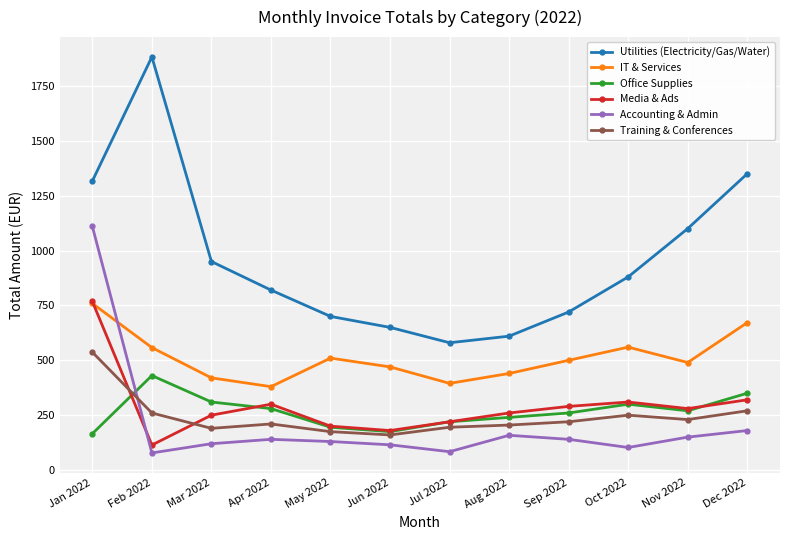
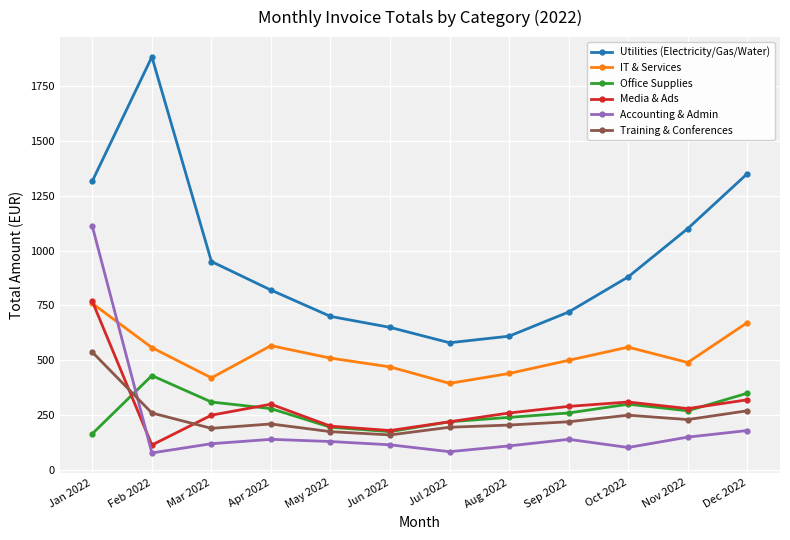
  {
    "Utilities (Electricity/Gas/Water)": {
      "Jan 2022": 1320,
      "Feb 2022": 1880,
      "Mar 2022": 950,
      "Apr 2022": 820,
      "May 2022": 700,
      "Jun 2022": 650,
      "Jul 2022": 580,
      "Aug 2022": 610,
      "Sep 2022": 720,
      "Oct 2022": 880,
      "Nov 2022": 1100,
      "Dec 2022": 1350
    },
    "IT & Services": {
      "Feb 2022": 560,
      "Mar 2022": 420,
-     "Apr 2022": 380,
+     "Apr 2022": 570,
      "May 2022": 510,
      "Jun 2022": 470,
      "Jul 2022": 400,
      "Aug 2022": 440,
      "Sep 2022": 500,
      "Oct 2022": 560,
      "Nov 2022": 490,
      "Dec 2022": 670
    },
    "Office Supplies": {
      "Jan 2022": 170,
      "Feb 2022": 430,
      "Mar 2022": 310,
      "Apr 2022": 280,
      "Aug 2022": 240,
      "Sep 2022": 260,
      "Dec 2022": 350
    },
    "Media & Ads": {
      "Feb 2022": 110,
      "Mar 2022": 250,
      "Apr 2022": 300,
      "Aug 2022": 260,
      "Sep 2022": 290,
      "Dec 2022": 320
    },
    "Accounting & Admin": {
      "Jan 2022": 1110,
      "Feb 2022": 80,
      "Mar 2022": 120,
      "Apr 2022": 140,
      "May 2022": 130,
      "Jun 2022": 120,
      "Jul 2022": 80,
-     "Aug 2022": 160,
+     "Aug 2022": 110,
      "Sep 2022": 140,
      "Oct 2022": 100,
      "Nov 2022": 150,
      "Dec 2022": 180
    },
    "Training & Conferences": {
      "Jan 2022": 540,
      "Feb 2022": 260,
      "Mar 2022": 190,
      "Apr 2022": 210,
      "May 2022": 180,
      "Jun 2022": 160,
      "Jul 2022": 200,
      "Aug 2022": 210,
      "Sep 2022": 220,
      "Oct 2022": 250,
      "Nov 2022": 230,
      "Dec 2022": 270
    }
  }
